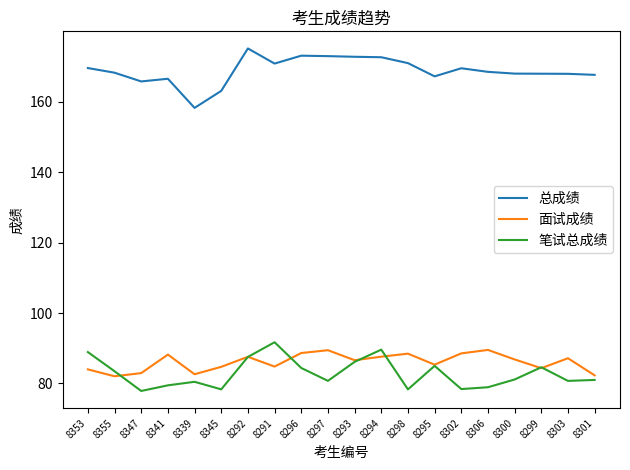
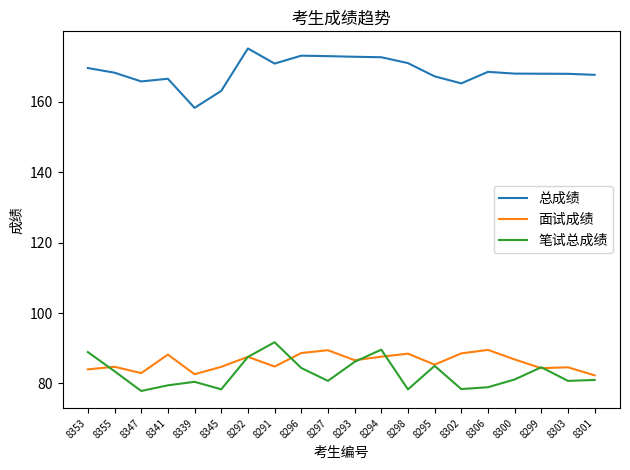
  {
    "总成绩": {
      "8353": 170,
      "8355": 168,
      "8347": 166,
      "8341": 166,
      "8339": 158,
      "8345": 163,
      "8292": 175,
      "8291": 171,
      "8296": 173,
      "8297": 173,
      "8293": 173,
      "8294": 173,
      "8298": 171,
      "8295": 167,
-     "8302": 169,
+     "8302": 165,
      "8306": 168,
      "8300": 168,
      "8299": 168,
      "8303": 168,
      "8301": 168
    },
    "面试成绩": {
      "8353": 84,
-     "8355": 82,
+     "8355": 85,
      "8347": 83,
      "8341": 88,
      "8339": 83,
      "8345": 85,
      "8291": 85,
      "8296": 89,
      "8297": 89,
      "8294": 88,
      "8298": 88,
      "8302": 89,
      "8306": 90,
      "8300": 87,
-     "8303": 87,
+     "8303": 85,
      "8301": 82
    },
    "笔试总成绩": {
      "8353": 89,
      "8355": 83,
      "8347": 78,
      "8341": 79,
      "8339": 80,
      "8345": 78,
      "8291": 92,
      "8296": 84,
      "8297": 81,
      "8294": 90,
      "8298": 78,
      "8302": 78,
      "8306": 79,
      "8300": 81,
      "8303": 81,
      "8301": 81
    }
  }
